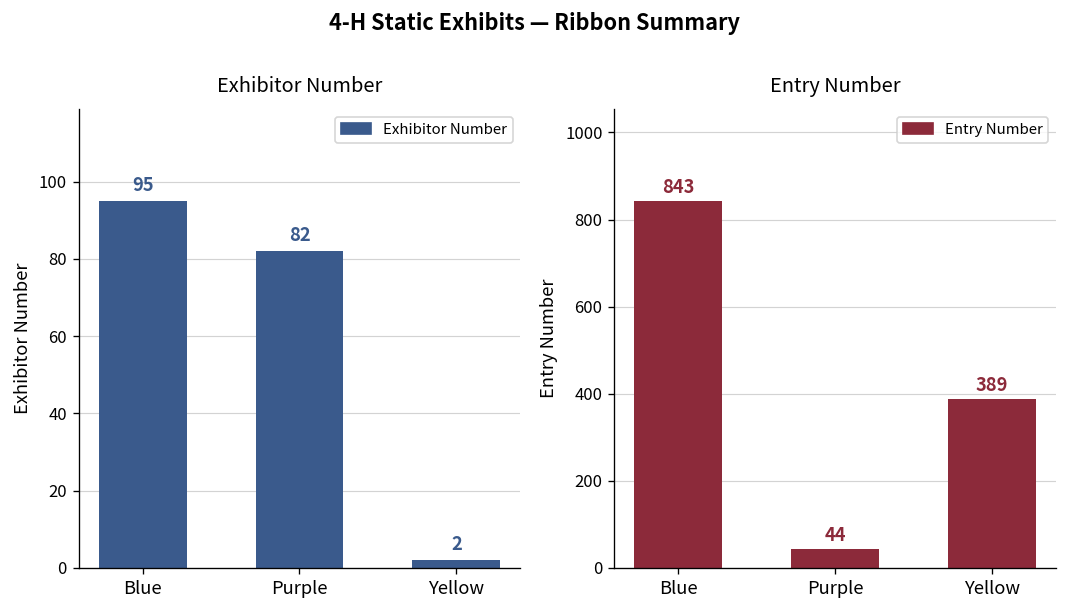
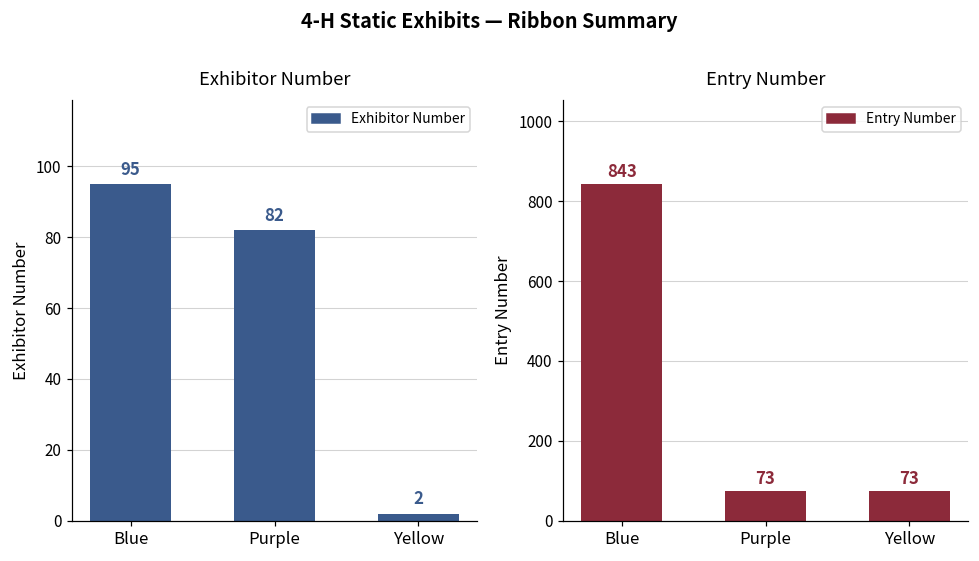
  {
    "Exhibitor Number": {
      "Blue": 95,
      "Purple": 82,
      "Yellow": 2
    },
    "Entry Number": {
      "Blue": 843,
-     "Purple": 44,
-     "Yellow": 389
+     "Purple": 73,
+     "Yellow": 73
    }
  }
